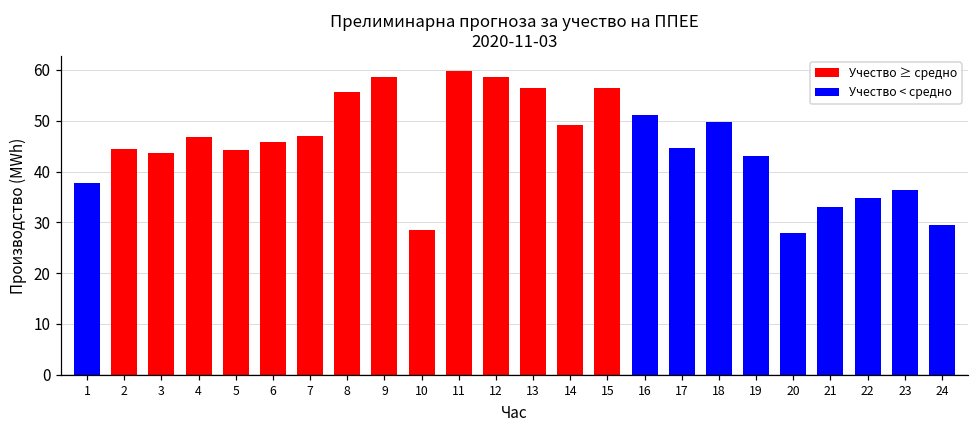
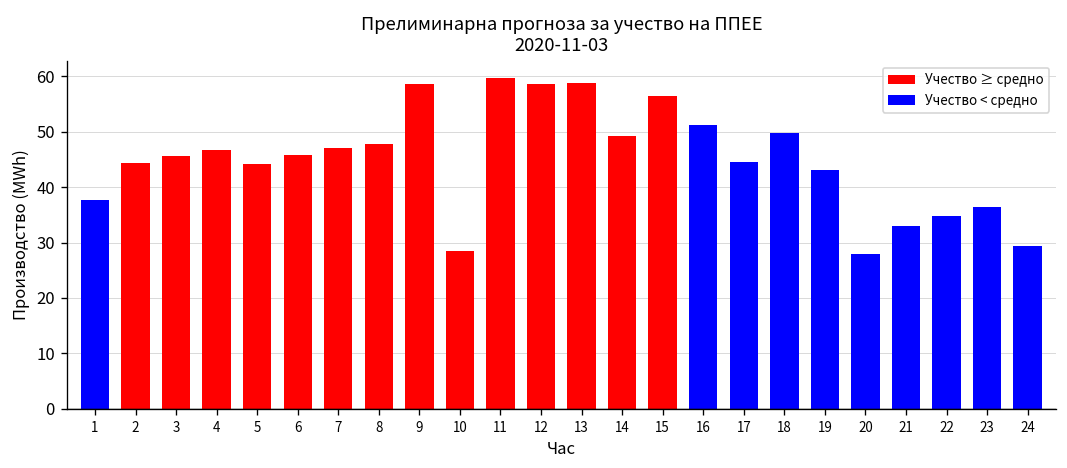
  {
    "1": 38,
    "2": 44,
-   "3": 44,
+   "3": 46,
    "4": 47,
    "5": 44,
    "6": 46,
    "7": 47,
-   "8": 56,
+   "8": 48,
    "9": 59,
    "10": 29,
    "11": 60,
    "12": 59,
-   "13": 56,
+   "13": 59,
    "14": 49,
    "15": 56,
    "16": 51,
    "17": 45,
    "18": 50,
    "19": 43,
    "20": 28,
    "21": 33,
    "22": 35,
    "23": 36,
    "24": 29
  }
